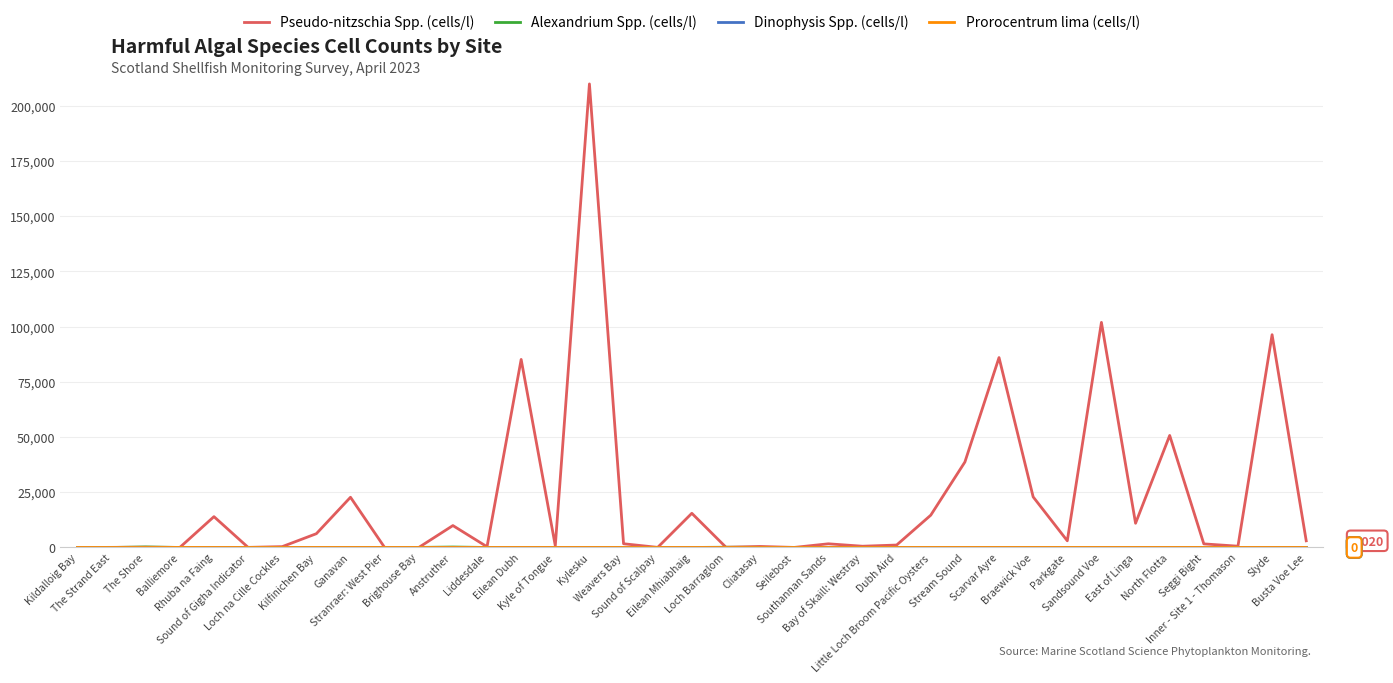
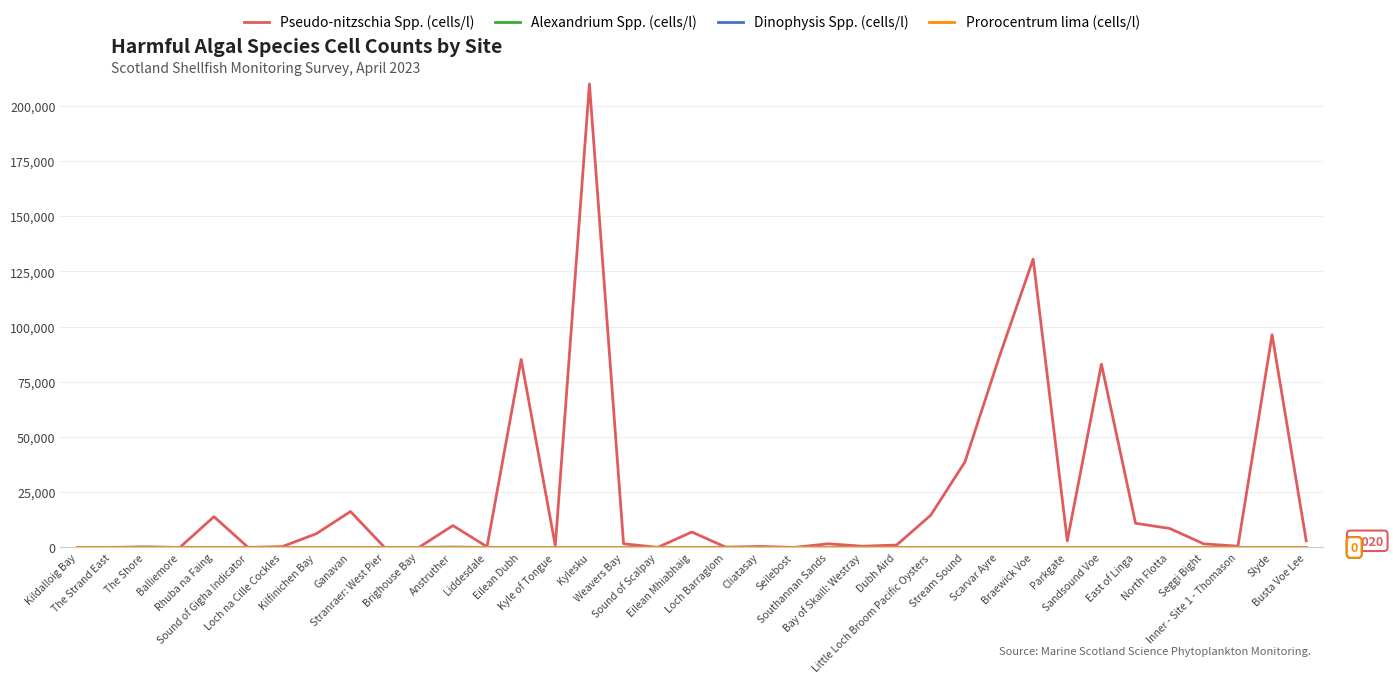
  {
    "Pseudo-nitzschia Spp. (cells/l)": {
      "Rhuba na Faing": "14,000",
      "Kilfinichen Bay": "6,000",
-     "Ganavan": "23,000",
+     "Ganavan": "16,000",
      "Anstruther": "10,000",
      "Eilean Dubh": "85,000",
      "Kylesku": "210,000",
      "Weavers Bay": "2,000",
-     "Eilean Mhiabhaig": "15,000",
+     "Eilean Mhiabhaig": "7,000",
      "Southannan Sands": "2,000",
      "Little Loch Broom Pacific Oysters": "15,000",
      "Stream Sound": "39,000",
      "Scarvar Ayre": "86,000",
-     "Braewick Voe": "23,000",
+     "Braewick Voe": "131,000",
      "Parkgate": "3,000",
-     "Sandsound Voe": "102,000",
+     "Sandsound Voe": "83,000",
      "East of Linga": "11,000",
-     "North Flotta": "51,000",
+     "North Flotta": "9,000",
      "Seggi Bight": "2,000",
      "Slyde": "96,000",
      "Busta Voe Lee": "3,000"
    },
    "Prorocentrum lima (cells/l)": {
      "Rhuba na Faing": "0",
      "Kilfinichen Bay": "0",
      "Ganavan": "0",
      "Anstruther": "0",
      "Eilean Dubh": "0",
      "Kylesku": "0",
      "Weavers Bay": "0",
      "Eilean Mhiabhaig": "0",
      "Southannan Sands": "0",
      "Little Loch Broom Pacific Oysters": "0",
      "Stream Sound": "0",
      "Scarvar Ayre": "0",
      "Braewick Voe": "0",
      "Parkgate": "0",
      "Sandsound Voe": "0",
      "East of Linga": "0",
      "North Flotta": "0",
      "Seggi Bight": "0",
      "Slyde": "0",
      "Busta Voe Lee": "0"
    }
  }
